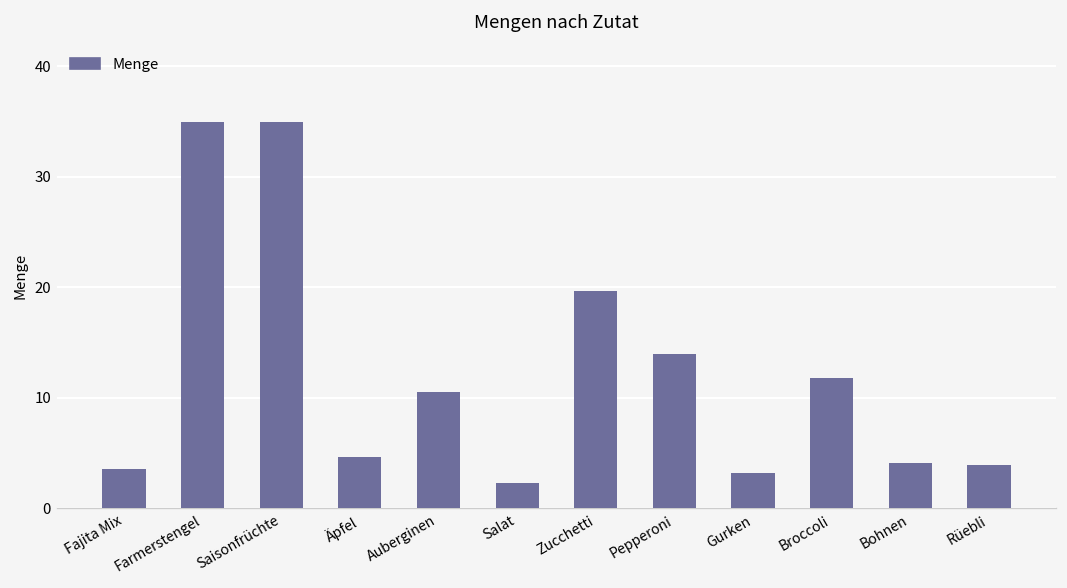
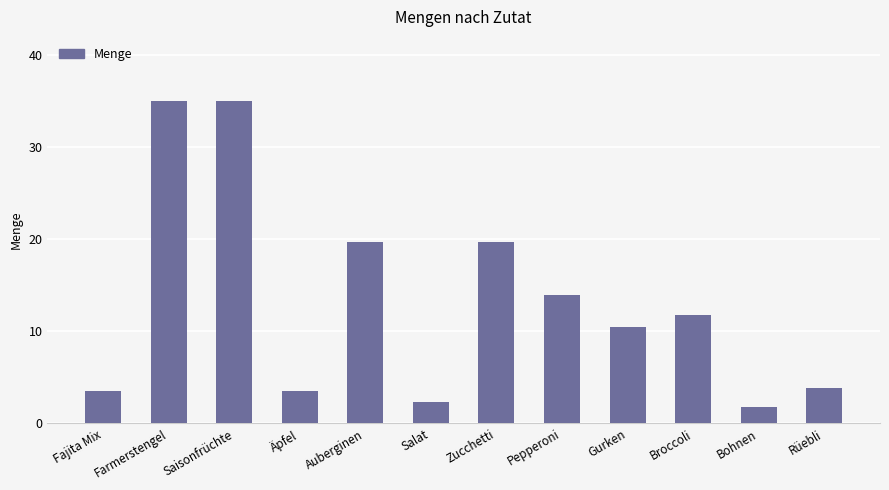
  {
    "Fajita Mix": 4,
    "Farmerstengel": 35,
    "Saisonfrüchte": 35,
-   "Äpfel": 5,
-   "Auberginen": 11,
+   "Äpfel": 4,
+   "Auberginen": 20,
    "Salat": 2,
    "Zucchetti": 20,
    "Pepperoni": 14,
-   "Gurken": 3,
+   "Gurken": 10,
    "Broccoli": 12,
-   "Bohnen": 4,
+   "Bohnen": 2,
    "Rüebli": 4
  }
